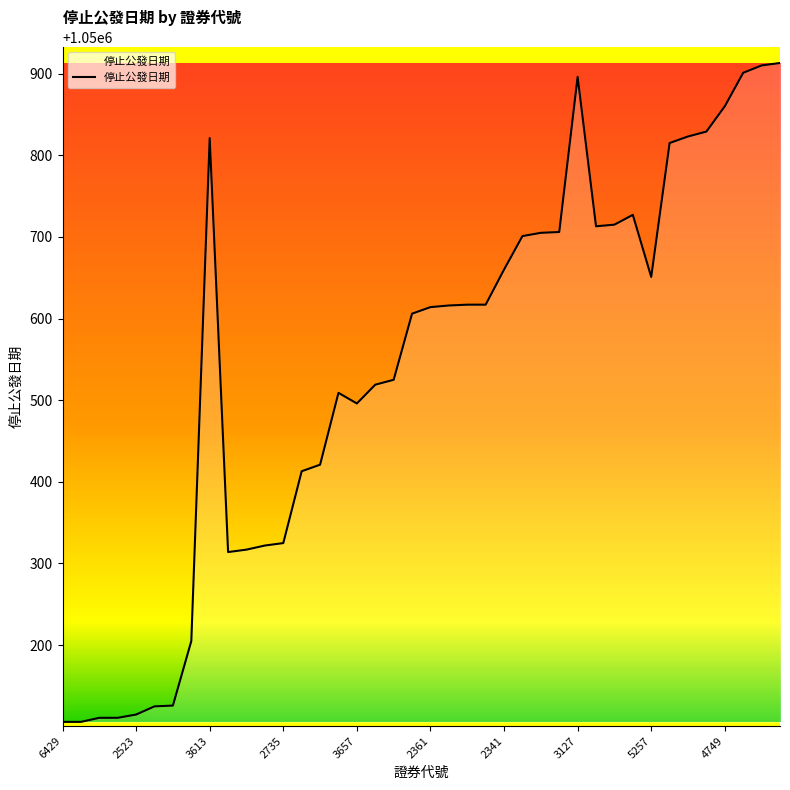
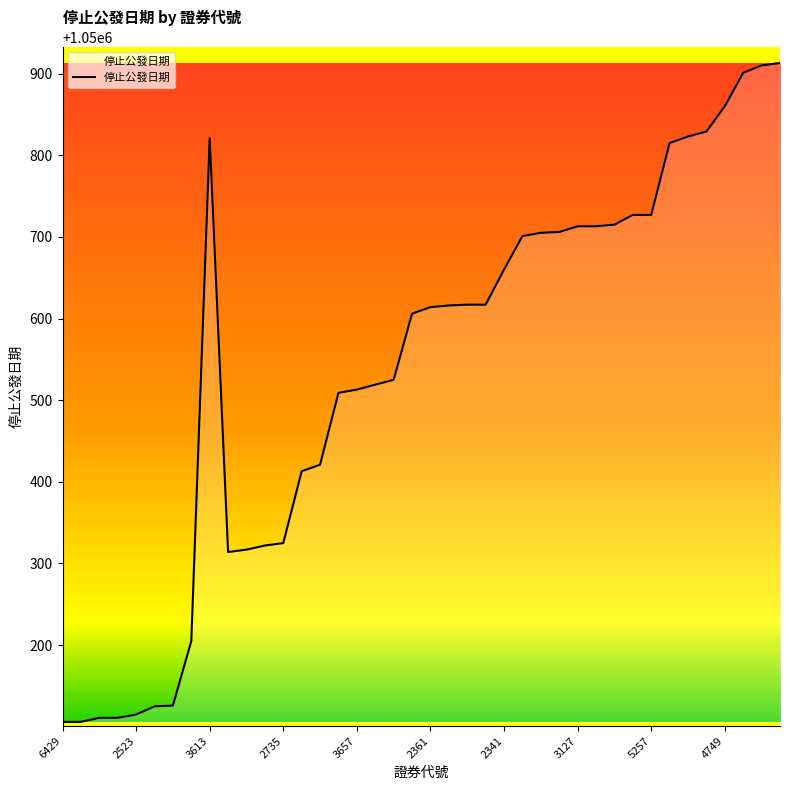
  {
    "6429": 1050110,
    "2523": 1050120,
    "3613": 1050820,
    "2735": 1050330,
-   "3657": 1050500,
+   "3657": 1050510,
    "2361": 1050610,
    "2341": 1050660,
-   "3127": 1050900,
-   "5257": 1050650,
+   "3127": 1050710,
+   "5257": 1050730,
    "4749": 1050860
  }
